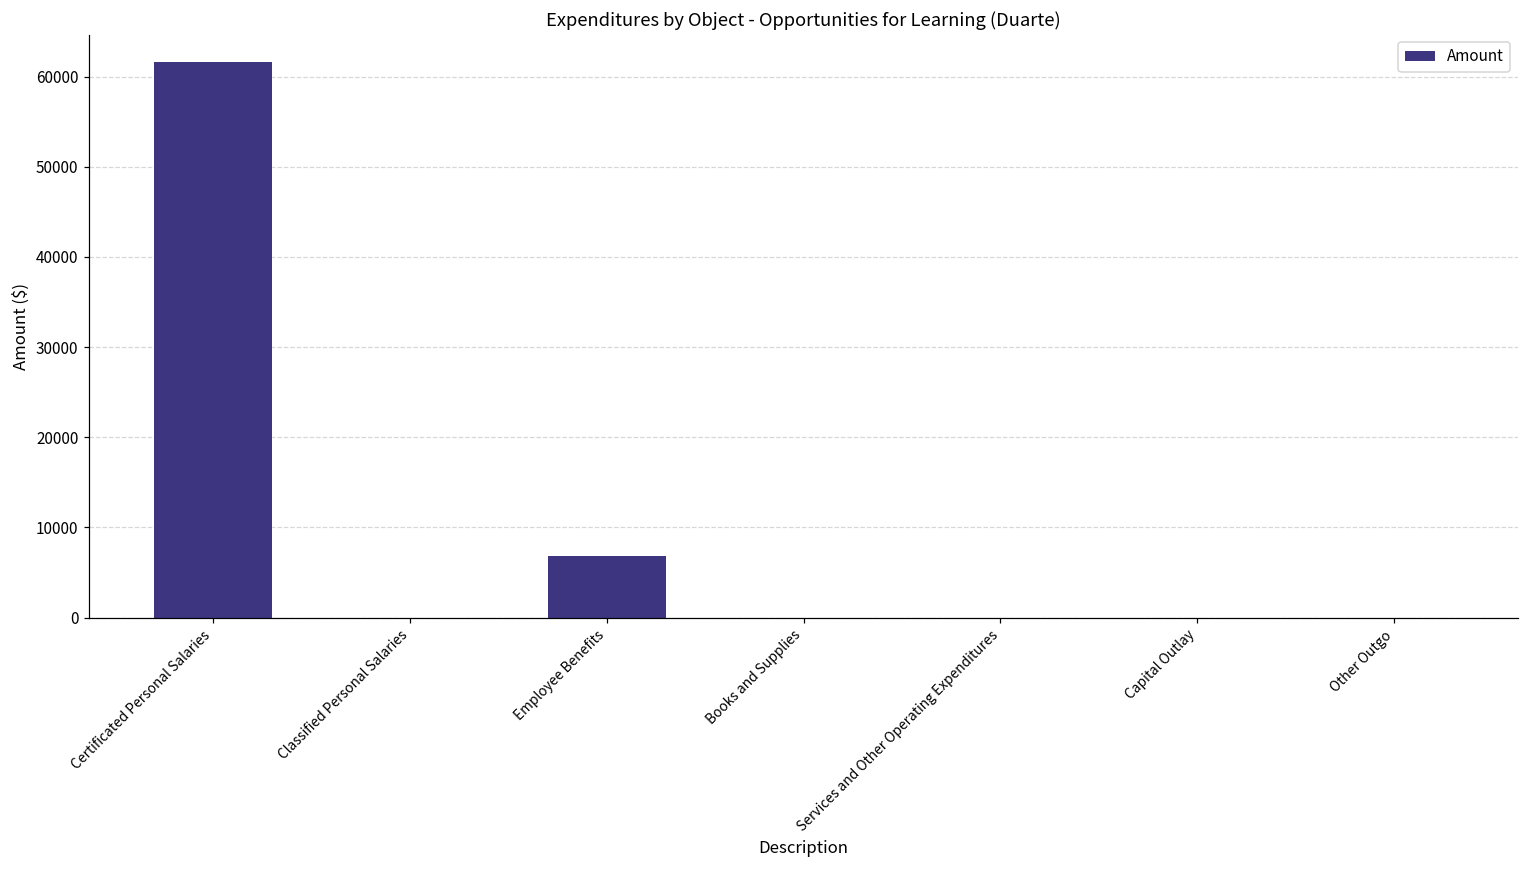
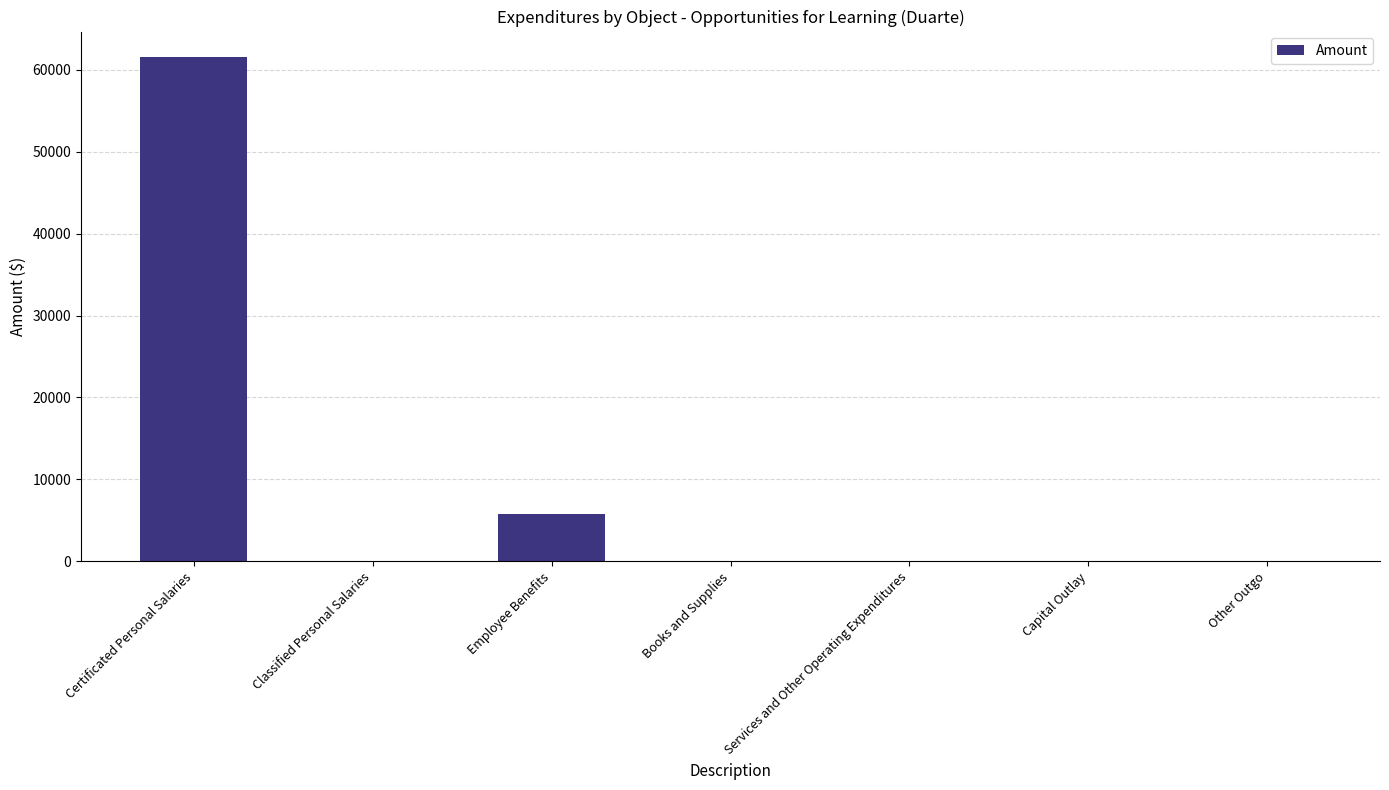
  {
    "Certificated Personal Salaries": 62000,
    "Classified Personal Salaries": 0,
-   "Employee Benefits": 7000,
+   "Employee Benefits": 6000,
    "Books and Supplies": 0,
    "Services and Other Operating Expenditures": 0,
    "Capital Outlay": 0,
    "Other Outgo": 0
  }
